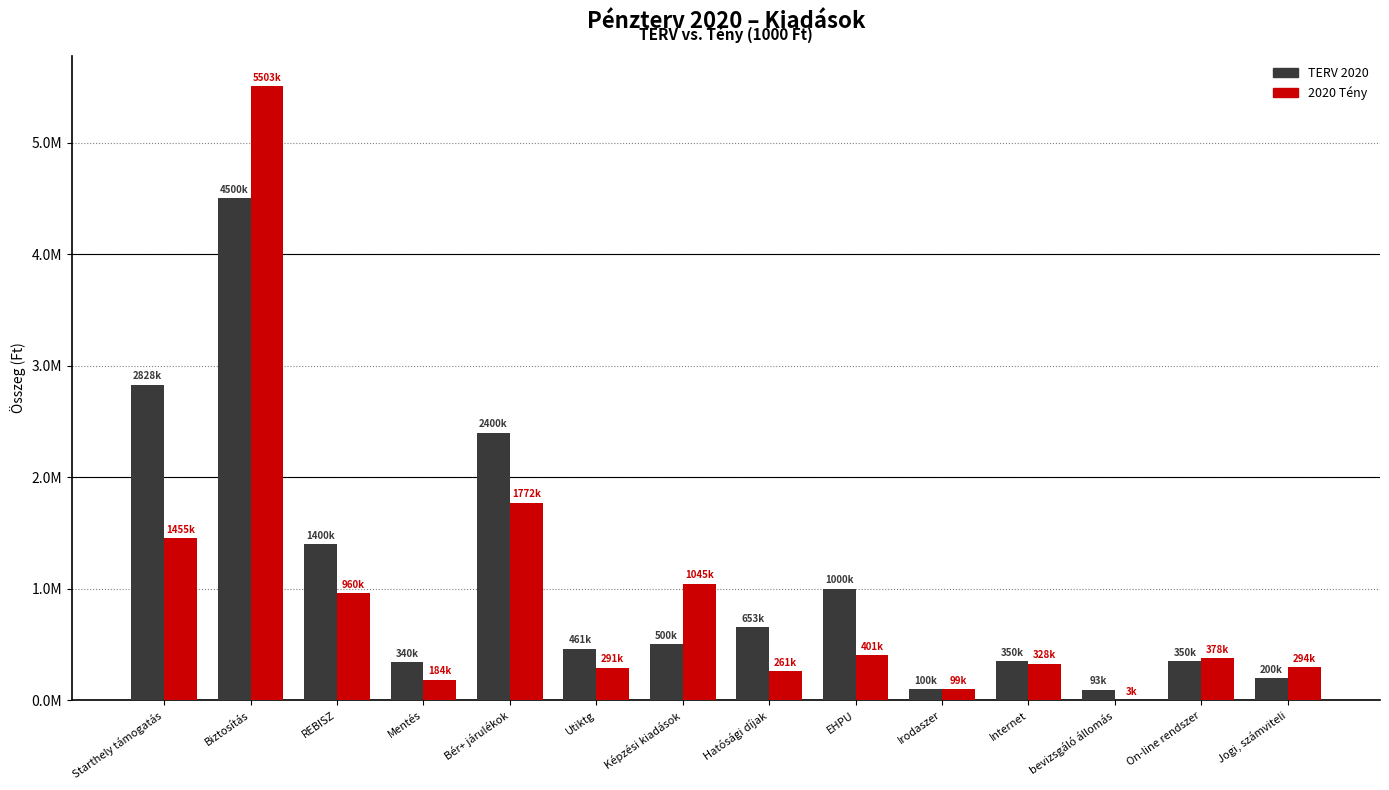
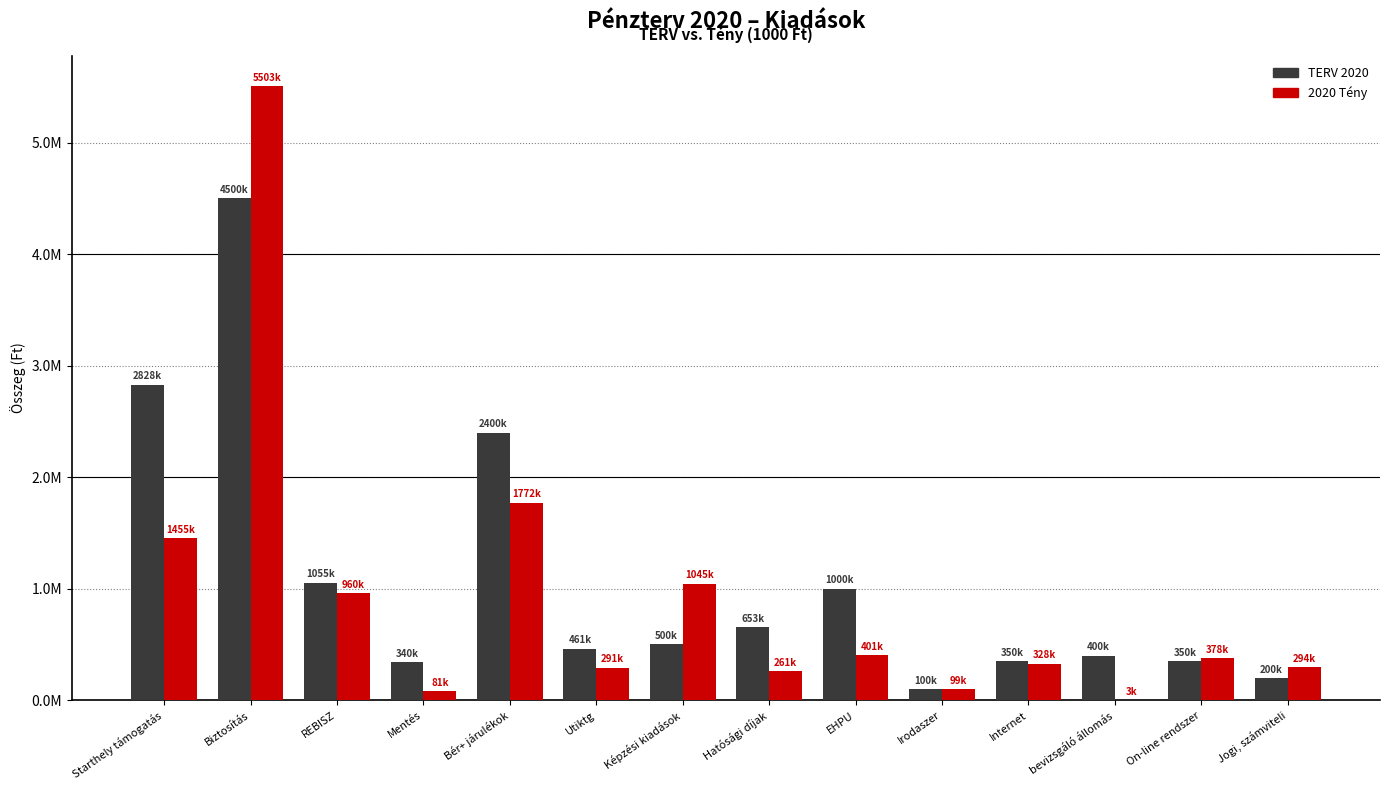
  {
    "TERV 2020": {
      "Starthely támogatás": "2828k",
      "Biztosítás": "4500k",
-     "REBISZ": "1400k",
+     "REBISZ": "1055k",
      "Mentés": "340k",
      "Bér+ járulékok": "2400k",
      "Utiktg": "461k",
      "Képzési kiadások": "500k",
      "Hatósági díjak": "653k",
      "EHPU": "1000k",
      "Irodaszer": "100k",
      "Internet": "350k",
-     "bevizsgáló állomás": "93k",
+     "bevizsgáló állomás": "400k",
      "On-line rendszer": "350k",
      "Jogi, számviteli": "200k"
    },
    "2020 Tény": {
      "Starthely támogatás": "1455k",
      "Biztosítás": "5503k",
      "REBISZ": "960k",
-     "Mentés": "184k",
+     "Mentés": "81k",
      "Bér+ járulékok": "1772k",
      "Utiktg": "291k",
      "Képzési kiadások": "1045k",
      "Hatósági díjak": "261k",
      "EHPU": "401k",
      "Irodaszer": "99k",
      "Internet": "328k",
      "bevizsgáló állomás": "3k",
      "On-line rendszer": "378k",
      "Jogi, számviteli": "294k"
    }
  }
